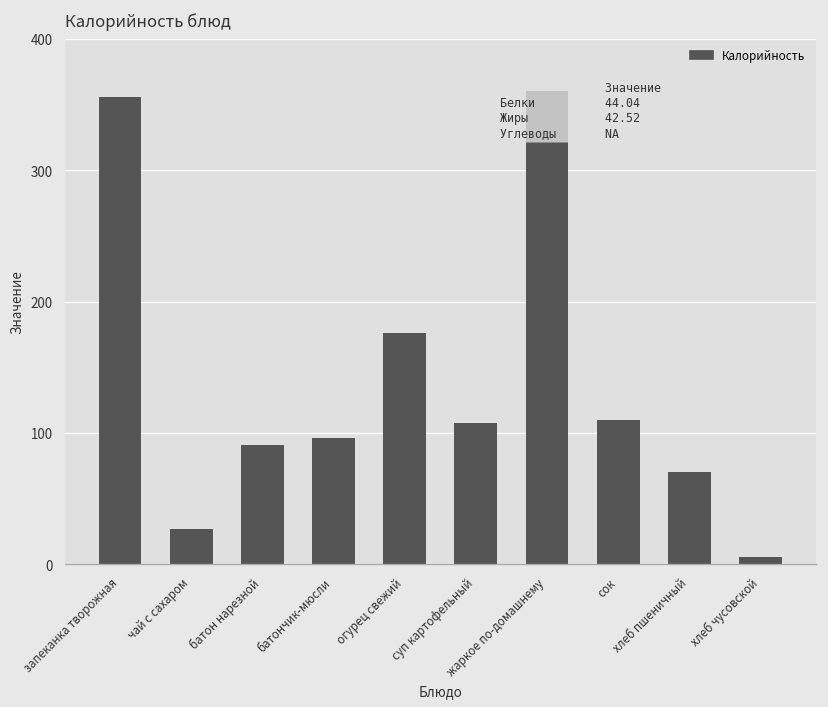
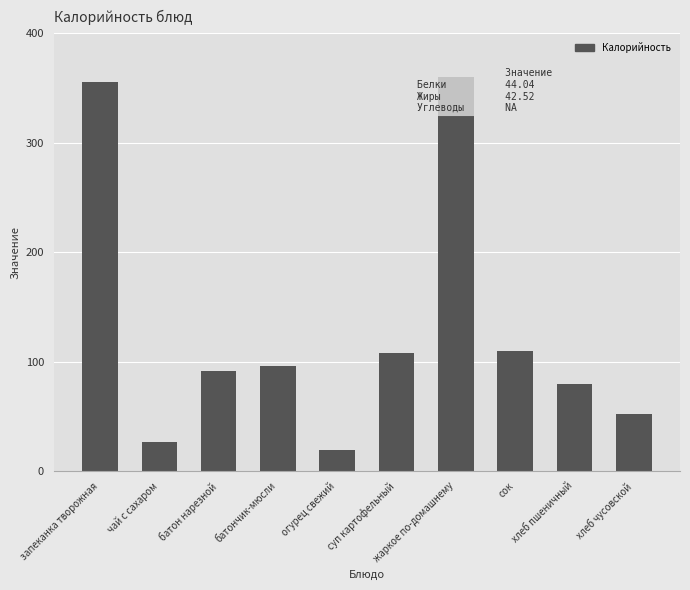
  {
    "запеканка творожная": 356,
    "чай с сахаром": 27,
    "батон нарезной": 91,
    "батончик-мюсли": 96,
-   "огурец свежий": 176,
+   "огурец свежий": 19,
    "суп картофельный": 108,
    "сок": 110,
-   "хлеб пшеничный": 71,
-   "хлеб чусовской": 5
+   "хлеб пшеничный": 79,
+   "хлеб чусовской": 52
  }
